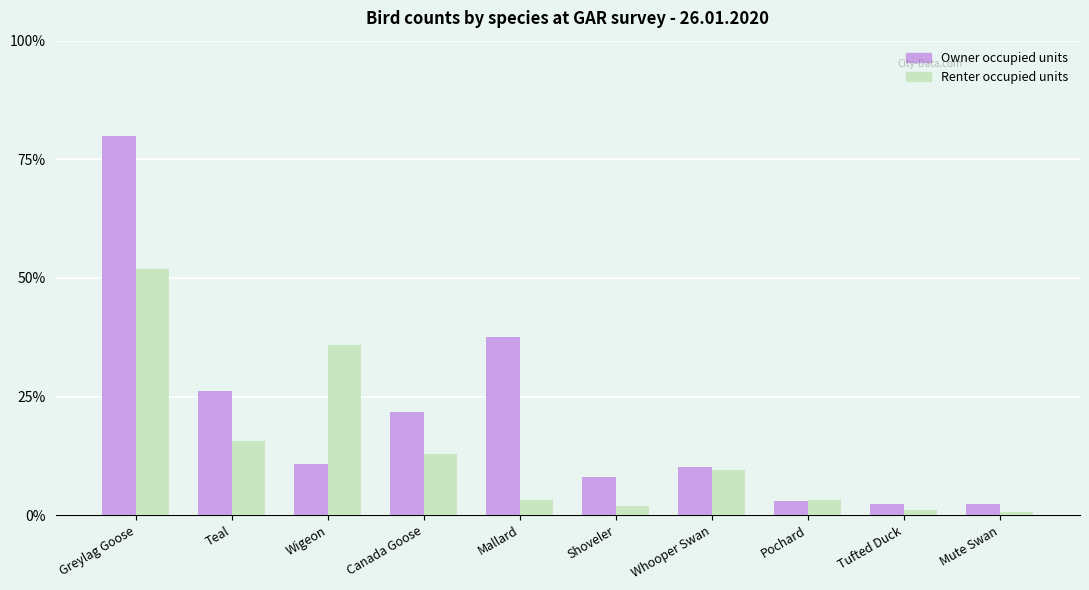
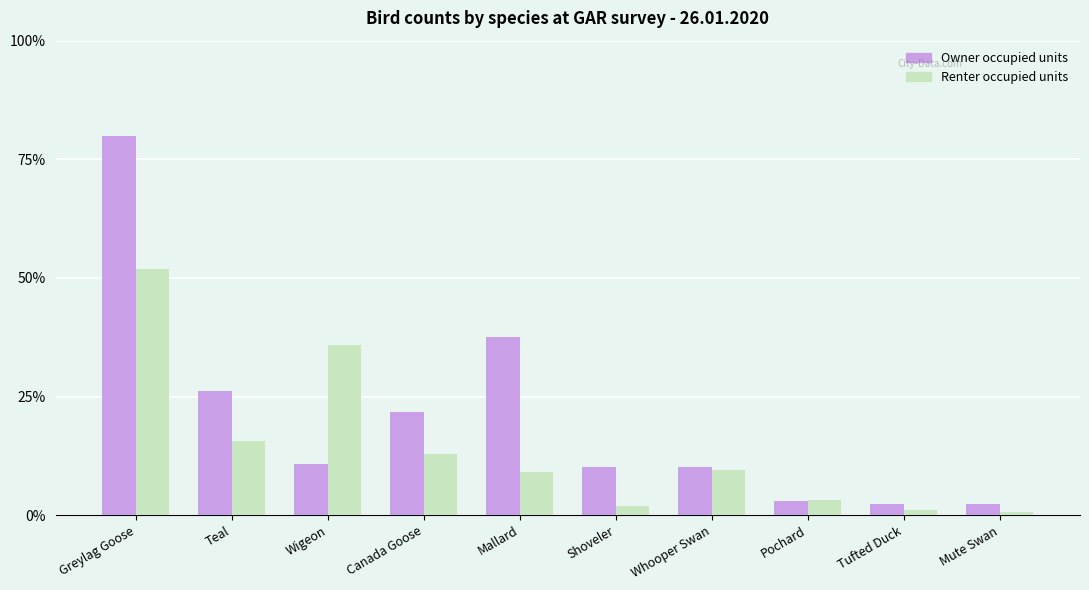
  {
    "Owner occupied units": {
      "Greylag Goose": "80%",
      "Teal": "26%",
      "Wigeon": "11%",
      "Canada Goose": "22%",
      "Mallard": "38%",
-     "Shoveler": "8%",
+     "Shoveler": "10%",
      "Whooper Swan": "10%",
      "Pochard": "3%",
      "Tufted Duck": "2%",
      "Mute Swan": "2%"
    },
    "Renter occupied units": {
      "Greylag Goose": "52%",
      "Teal": "16%",
      "Wigeon": "36%",
      "Canada Goose": "13%",
-     "Mallard": "3%",
+     "Mallard": "9%",
      "Shoveler": "2%",
      "Whooper Swan": "9%",
      "Pochard": "3%",
      "Tufted Duck": "1%",
      "Mute Swan": "1%"
    }
  }
